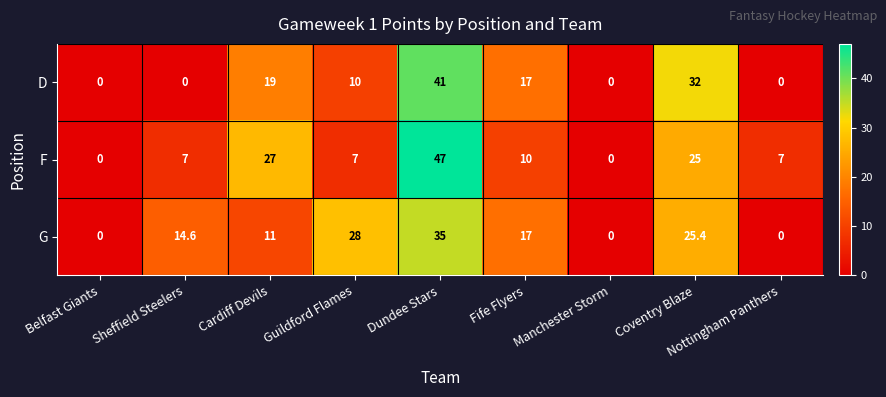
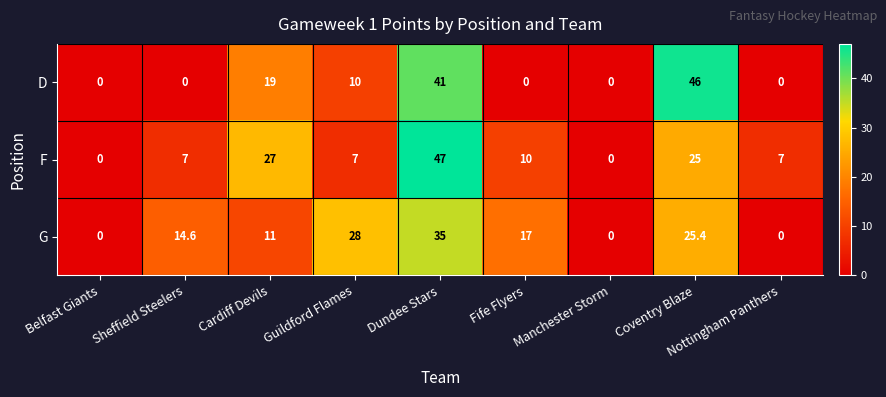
  {
    "D": {
      "Belfast Giants": 0,
      "Sheffield Steelers": 0,
      "Cardiff Devils": 19,
      "Guildford Flames": 10,
      "Dundee Stars": 41,
-     "Fife Flyers": 17,
+     "Fife Flyers": 0,
      "Manchester Storm": 0,
-     "Coventry Blaze": 32,
+     "Coventry Blaze": 46,
      "Nottingham Panthers": 0
    },
    "F": {
      "Belfast Giants": 0,
      "Sheffield Steelers": 7,
      "Cardiff Devils": 27,
      "Guildford Flames": 7,
      "Dundee Stars": 47,
      "Fife Flyers": 10,
      "Manchester Storm": 0,
      "Coventry Blaze": 25,
      "Nottingham Panthers": 7
    },
    "G": {
      "Belfast Giants": 0,
      "Sheffield Steelers": 14.6,
      "Cardiff Devils": 11,
      "Guildford Flames": 28,
      "Dundee Stars": 35,
      "Fife Flyers": 17,
      "Manchester Storm": 0,
      "Coventry Blaze": 25.4,
      "Nottingham Panthers": 0
    }
  }
